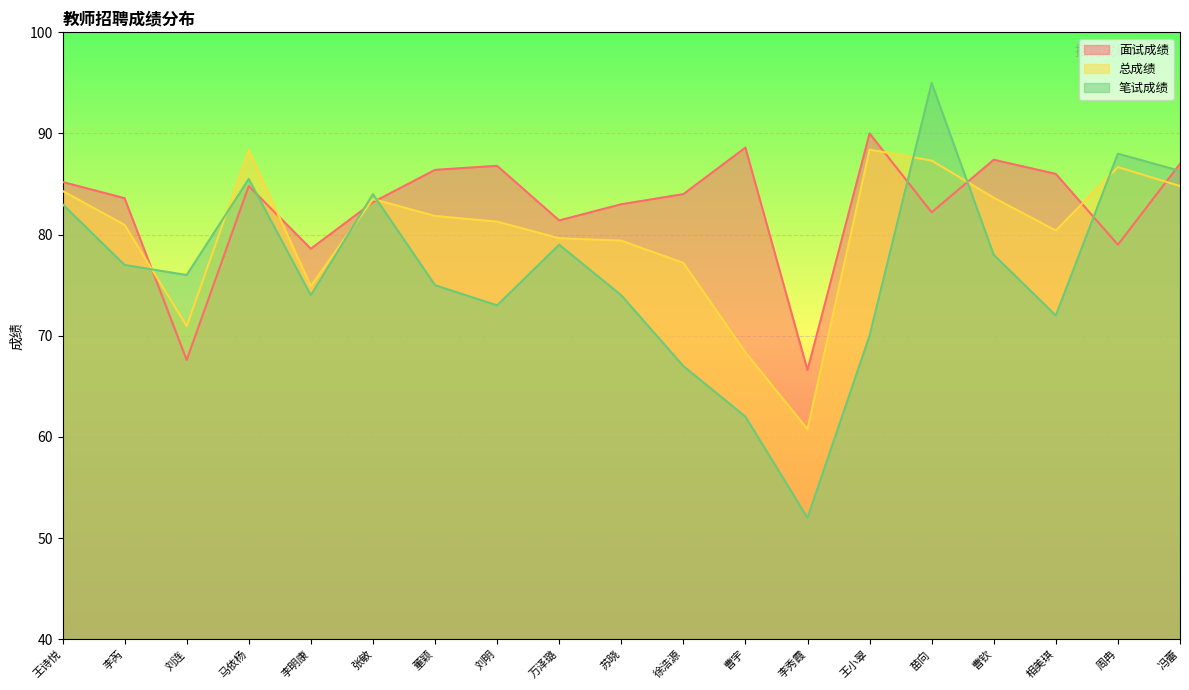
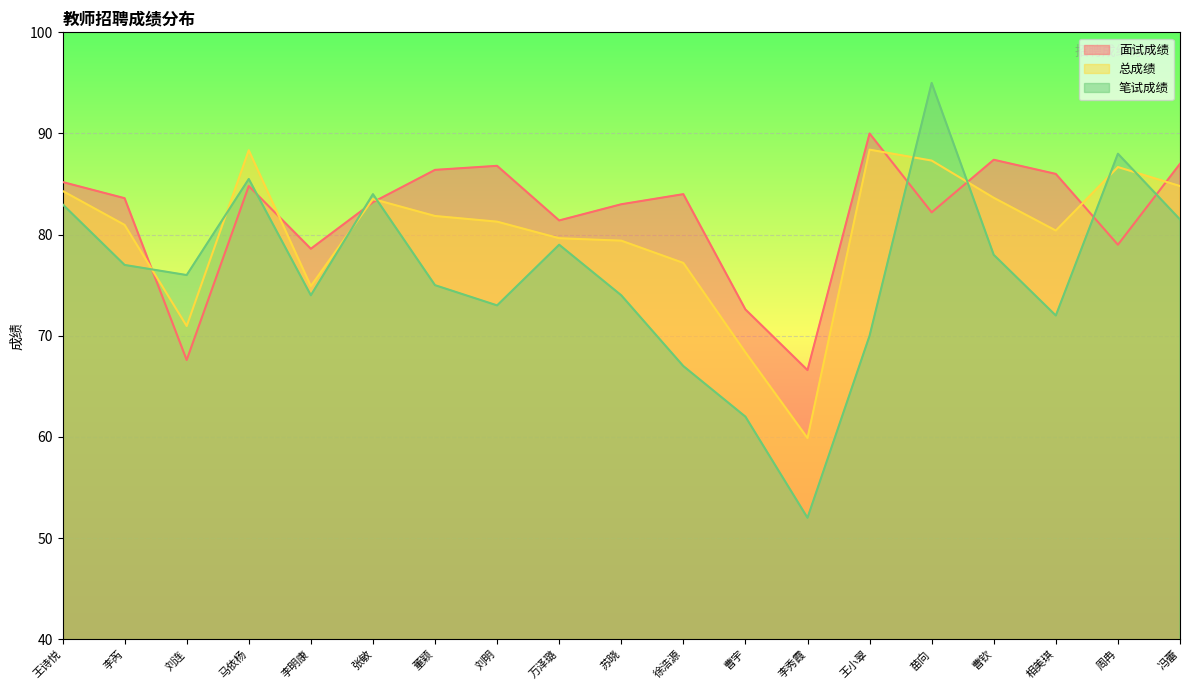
  {
    "面试成绩": {
      "王诗悦": 85.2,
      "李芮": 83.6,
      "刘连": 67.6,
      "马依杨": 84.8,
      "李明康": 78.6,
      "张敏": 83.2,
      "董颖": 86.4,
      "刘明": 86.8,
      "万泽璐": 81.4,
      "苏晓": 83.0,
      "徐浩源": 84.0,
-     "曹宇": 88.6,
+     "曹宇": 72.6,
      "李秀霞": 66.6,
      "王小翠": 90.0,
      "苗向": 82.2,
      "曹钦": 87.4,
      "相美琪": 86.0,
      "周冉": 79.0,
      "冯蕾": 87.0
    },
    "总成绩": {
      "王诗悦": 84.3,
      "李芮": 81.0,
      "刘连": 71.0,
      "马依杨": 88.3,
      "李明康": 74.9,
      "张敏": 83.5,
      "董颖": 81.8,
      "刘明": 81.3,
      "万泽璐": 79.6,
      "苏晓": 79.4,
      "徐浩源": 77.2,
      "曹宇": 68.4,
-     "李秀霞": 60.8,
+     "李秀霞": 59.9,
      "王小翠": 88.4,
      "苗向": 87.3,
      "曹钦": 83.6,
      "相美琪": 80.4,
      "周冉": 86.7,
      "冯蕾": 84.8
    },
    "笔试成绩": {
      "王诗悦": 83.0,
      "李芮": 77.0,
      "刘连": 76.0,
      "马依杨": 85.5,
      "李明康": 74.0,
      "张敏": 84.0,
      "董颖": 75.0,
      "刘明": 73.0,
      "万泽璐": 79.0,
      "苏晓": 74.0,
      "徐浩源": 67.0,
      "曹宇": 62.0,
      "李秀霞": 52.0,
      "王小翠": 70.0,
      "苗向": 95.0,
      "曹钦": 78.0,
      "相美琪": 72.0,
      "周冉": 88.0,
-     "冯蕾": 86.3
+     "冯蕾": 81.5
    }
  }
